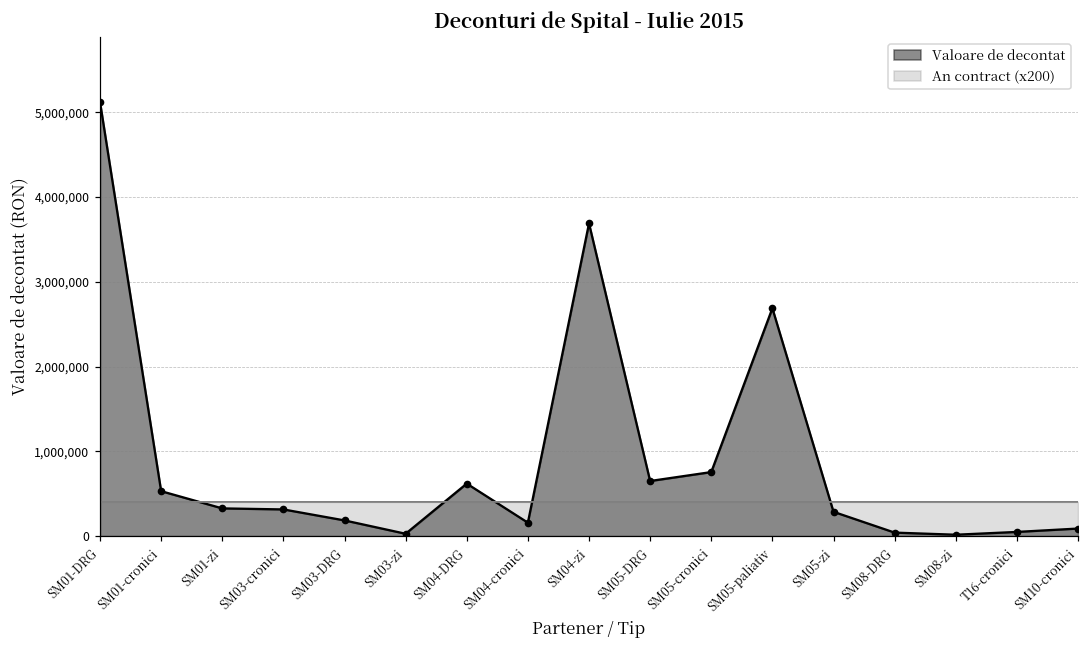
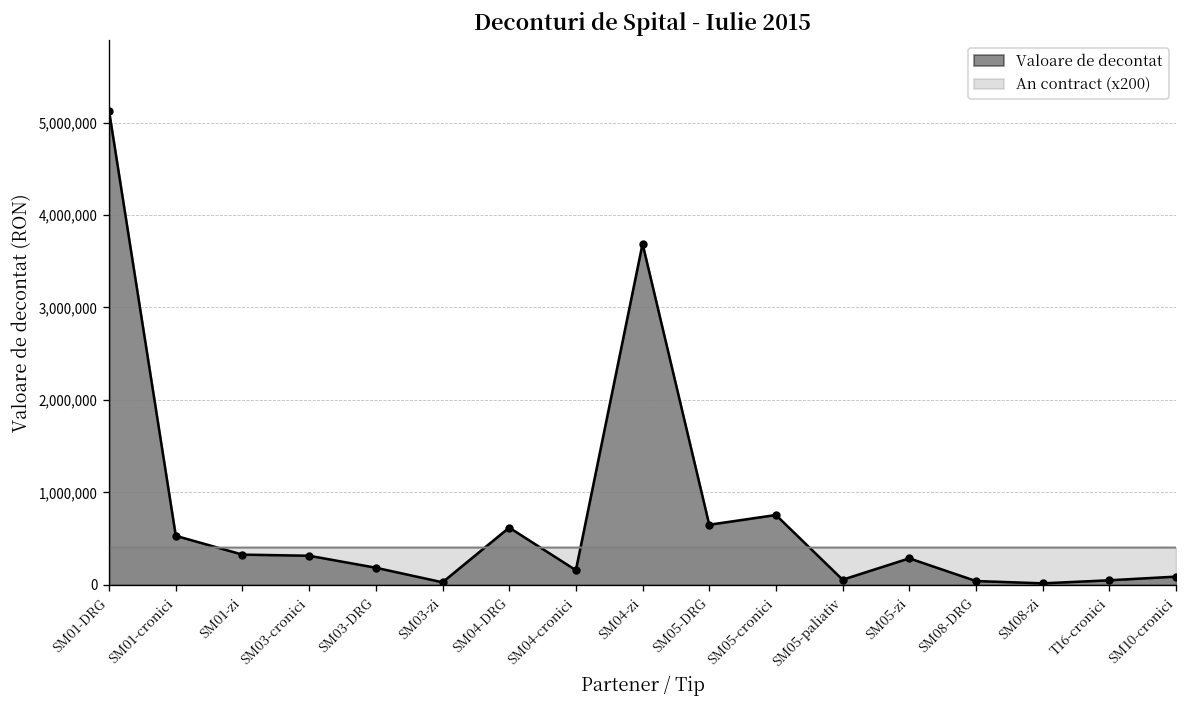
  {
    "Valoare de decontat": {
      "SM01-DRG": "5,100,000",
      "SM01-cronici": "500,000",
      "SM01-zi": "300,000",
      "SM03-cronici": "300,000",
      "SM03-DRG": "200,000",
      "SM03-zi": "0",
      "SM04-DRG": "600,000",
      "SM04-cronici": "200,000",
      "SM04-zi": "3,700,000",
      "SM05-DRG": "600,000",
      "SM05-cronici": "800,000",
-     "SM05-paliativ": "2,700,000",
+     "SM05-paliativ": "100,000",
      "SM05-zi": "300,000",
      "SM08-DRG": "0",
      "SM08-zi": "0",
      "T16-cronici": "0",
      "SM10-cronici": "100,000"
    },
    "An contract (x200)": {
      "SM01-DRG": "400,000",
      "SM01-cronici": "400,000",
      "SM01-zi": "400,000",
      "SM03-cronici": "400,000",
      "SM03-DRG": "400,000",
      "SM03-zi": "400,000",
      "SM04-DRG": "400,000",
      "SM04-cronici": "400,000",
      "SM04-zi": "400,000",
      "SM05-DRG": "400,000",
      "SM05-cronici": "400,000",
      "SM05-paliativ": "400,000",
      "SM05-zi": "400,000",
      "SM08-DRG": "400,000",
      "SM08-zi": "400,000",
      "T16-cronici": "400,000",
      "SM10-cronici": "400,000"
    }
  }
